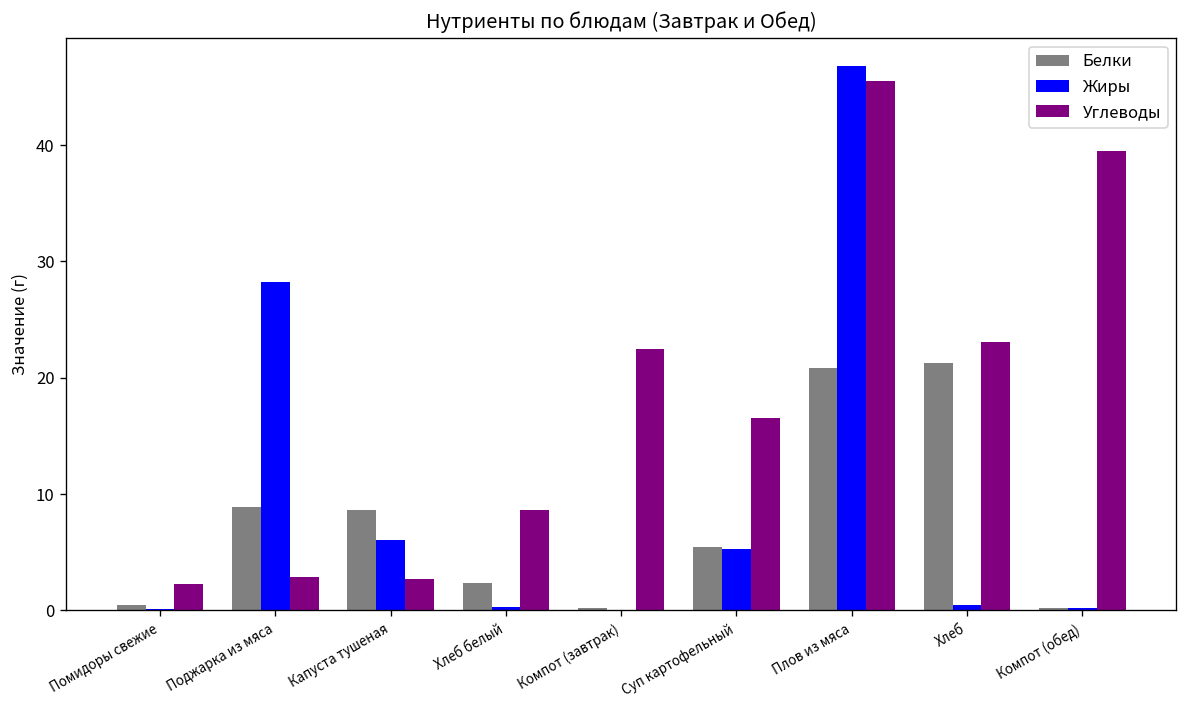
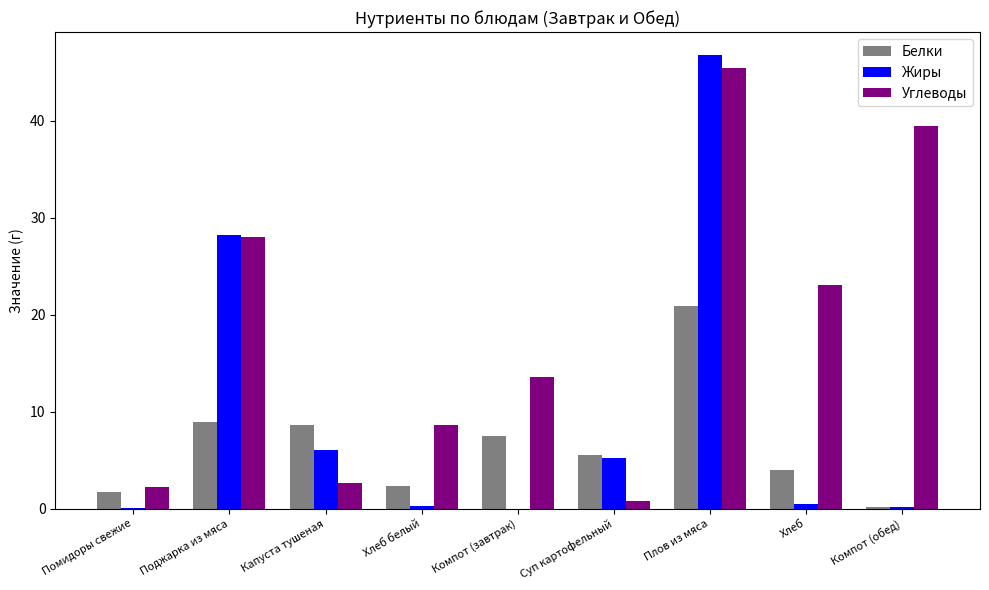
  {
    "Белки": {
-     "Помидоры свежие": 0,
+     "Помидоры свежие": 2,
      "Поджарка из мяса": 9,
      "Капуста тушеная": 9,
      "Хлеб белый": 2,
-     "Компот (завтрак)": 0,
+     "Компот (завтрак)": 8,
      "Суп картофельный": 5,
      "Плов из мяса": 21,
-     "Хлеб": 21
+     "Хлеб": 4
    },
    "Жиры": {
      "Поджарка из мяса": 28,
      "Капуста тушеная": 6,
      "Хлеб белый": 0,
      "Компот (завтрак)": 0,
      "Суп картофельный": 5,
      "Плов из мяса": 47,
      "Хлеб": 1
    },
    "Углеводы": {
      "Помидоры свежие": 2,
-     "Поджарка из мяса": 3,
+     "Поджарка из мяса": 28,
      "Капуста тушеная": 3,
      "Хлеб белый": 9,
-     "Компот (завтрак)": 23,
-     "Суп картофельный": 17,
+     "Компот (завтрак)": 14,
+     "Суп картофельный": 1,
      "Плов из мяса": 46,
      "Хлеб": 23,
      "Компот (обед)": 40
    }
  }
